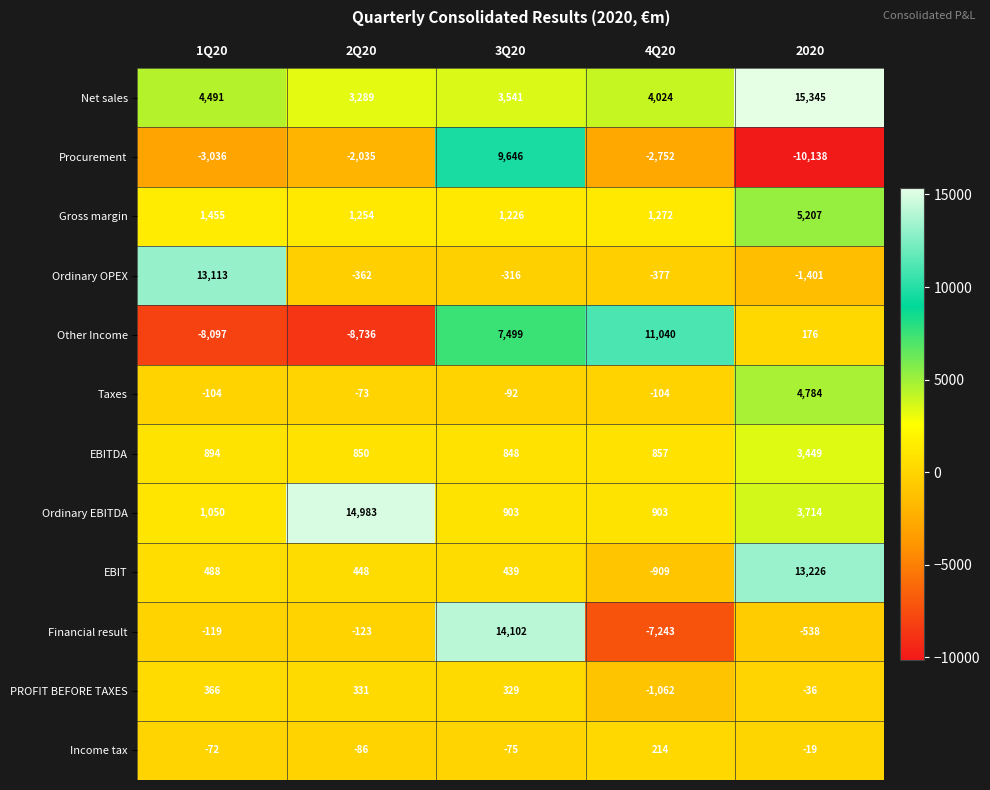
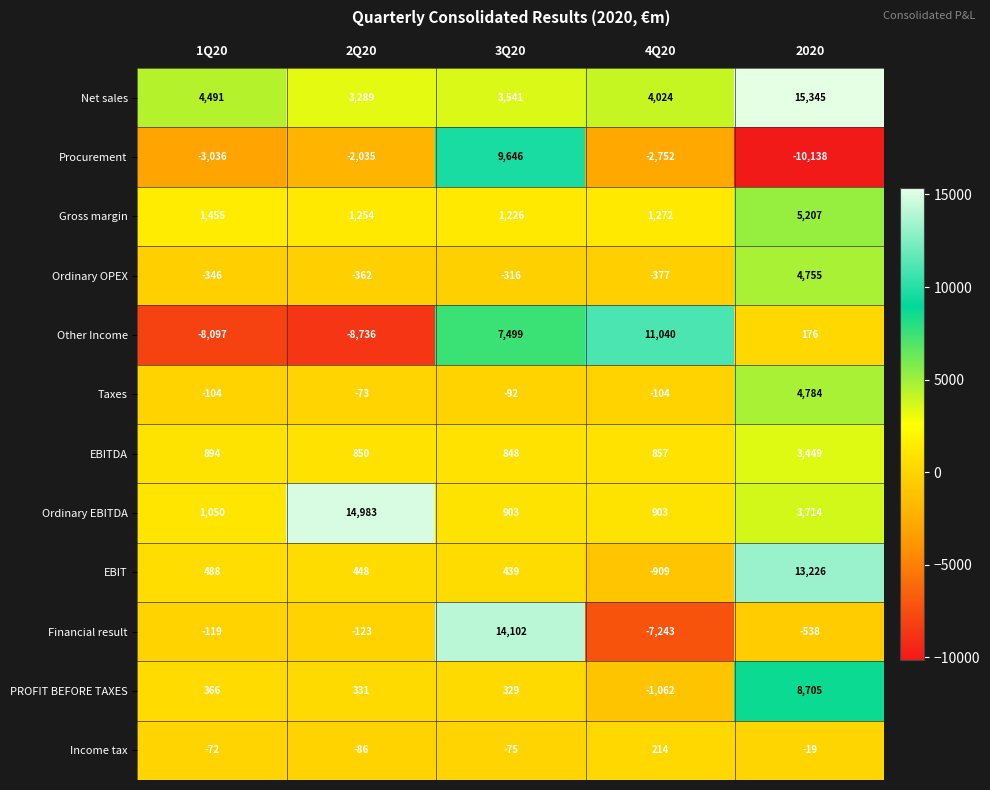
  {
    "Net sales": {
      "1Q20": "4,491",
      "2Q20": "3,289",
      "3Q20": "3,541",
      "4Q20": "4,024",
      "2020": "15,345"
    },
    "Procurement": {
      "1Q20": "-3,036",
      "2Q20": "-2,035",
      "3Q20": "9,646",
      "4Q20": "-2,752",
      "2020": "-10,138"
    },
    "Gross margin": {
      "1Q20": "1,455",
      "2Q20": "1,254",
      "3Q20": "1,226",
      "4Q20": "1,272",
      "2020": "5,207"
    },
    "Ordinary OPEX": {
-     "1Q20": "13,113",
+     "1Q20": "-346",
      "2Q20": "-362",
      "3Q20": "-316",
      "4Q20": "-377",
-     "2020": "-1,401"
+     "2020": "4,755"
    },
    "Other Income": {
      "1Q20": "-8,097",
      "2Q20": "-8,736",
      "3Q20": "7,499",
      "4Q20": "11,040",
      "2020": "176"
    },
    "Taxes": {
      "1Q20": "-104",
      "2Q20": "-73",
      "3Q20": "-92",
      "4Q20": "-104",
      "2020": "4,784"
    },
    "EBITDA": {
      "1Q20": "894",
      "2Q20": "850",
      "3Q20": "848",
      "4Q20": "857",
      "2020": "3,449"
    },
    "Ordinary EBITDA": {
      "1Q20": "1,050",
      "2Q20": "14,983",
      "3Q20": "903",
      "4Q20": "903",
      "2020": "3,714"
    },
    "EBIT": {
      "1Q20": "488",
      "2Q20": "448",
      "3Q20": "439",
      "4Q20": "-909",
      "2020": "13,226"
    },
    "Financial result": {
      "1Q20": "-119",
      "2Q20": "-123",
      "3Q20": "14,102",
      "4Q20": "-7,243",
      "2020": "-538"
    },
    "PROFIT BEFORE TAXES": {
      "1Q20": "366",
      "2Q20": "331",
      "3Q20": "329",
      "4Q20": "-1,062",
-     "2020": "-36"
+     "2020": "8,705"
    },
    "Income tax": {
      "1Q20": "-72",
      "2Q20": "-86",
      "3Q20": "-75",
      "4Q20": "214",
      "2020": "-19"
    }
  }
